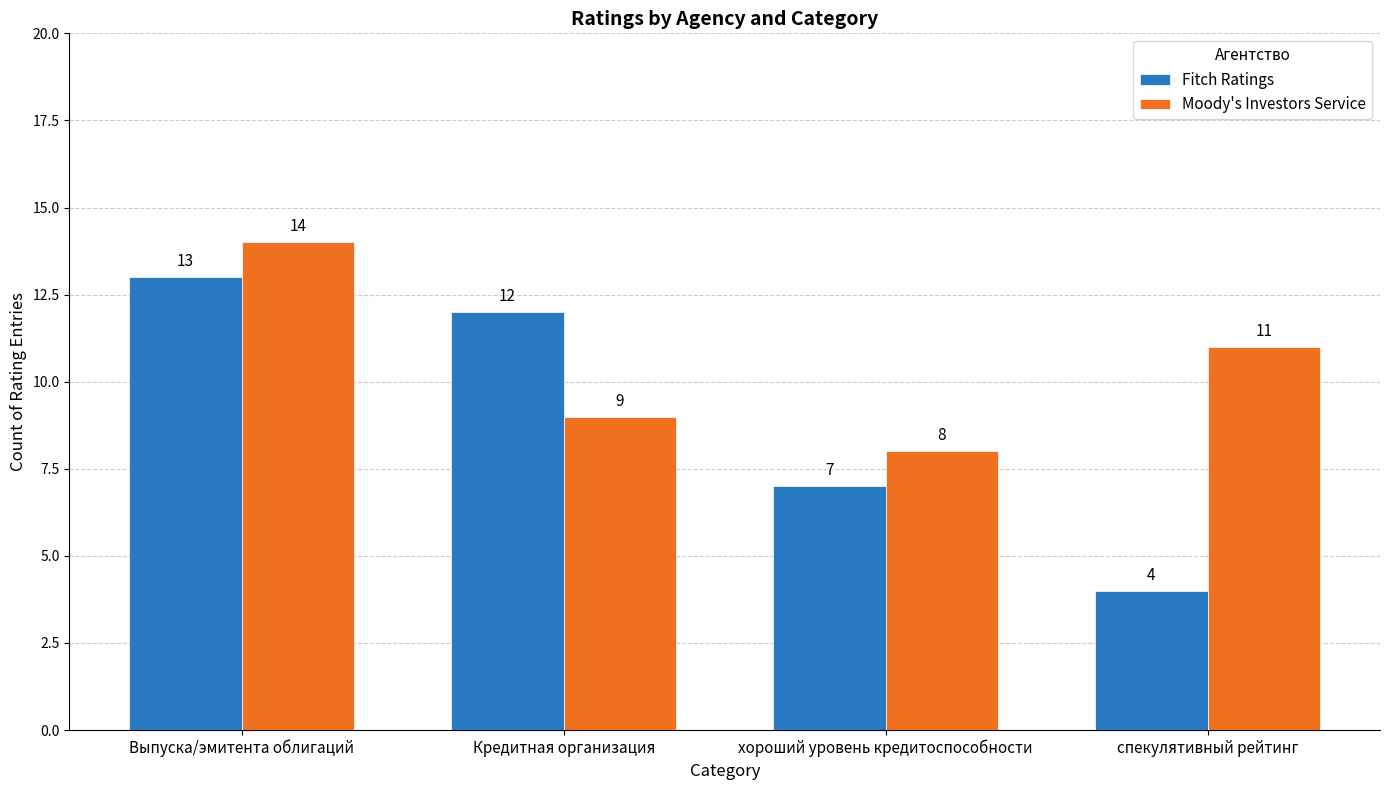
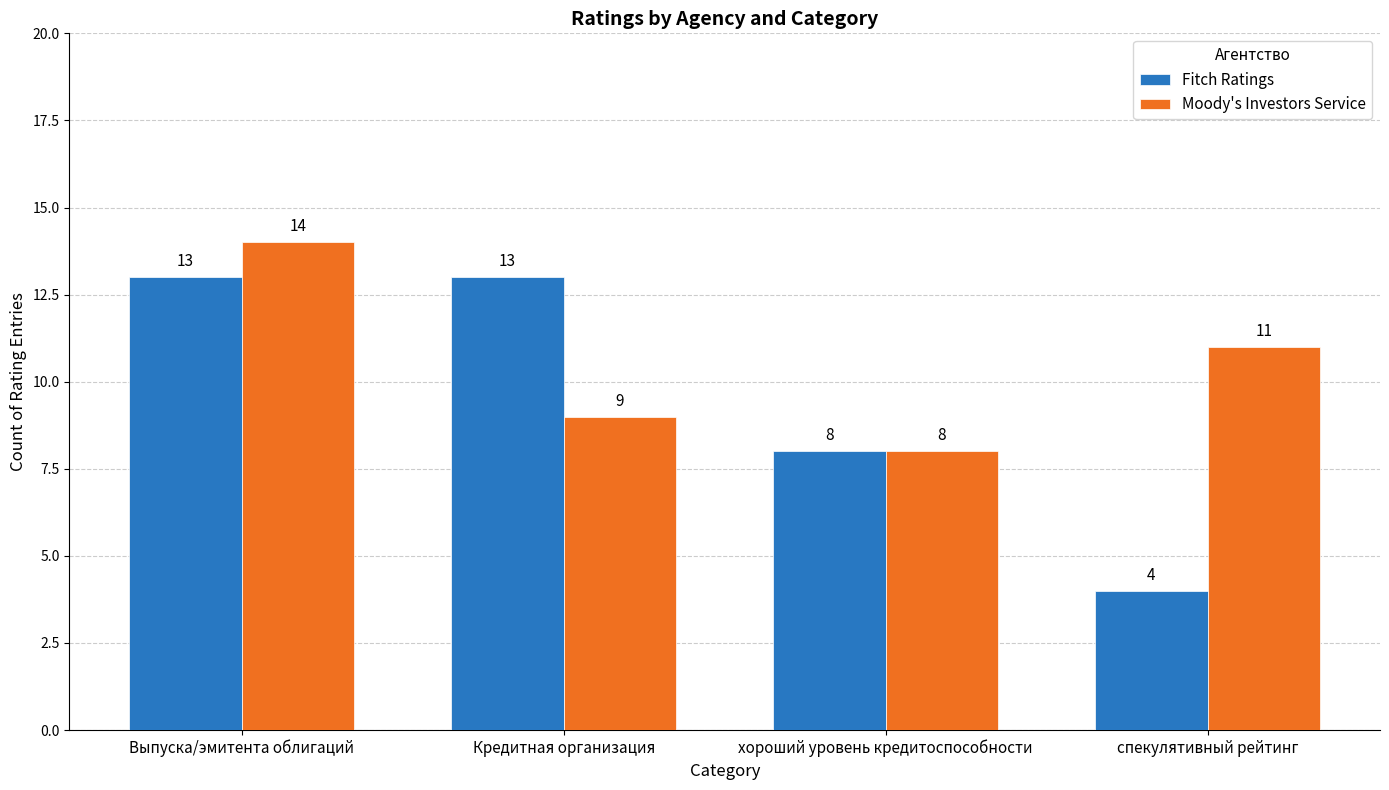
  {
    "Fitch Ratings": {
      "Выпуска/эмитента облигаций": 13,
-     "Кредитная организация": 12,
-     "хороший уровень кредитоспособности": 7,
+     "Кредитная организация": 13,
+     "хороший уровень кредитоспособности": 8,
      "спекулятивный рейтинг": 4
    },
    "Moody's Investors Service": {
      "Выпуска/эмитента облигаций": 14,
      "Кредитная организация": 9,
      "хороший уровень кредитоспособности": 8,
      "спекулятивный рейтинг": 11
    }
  }
